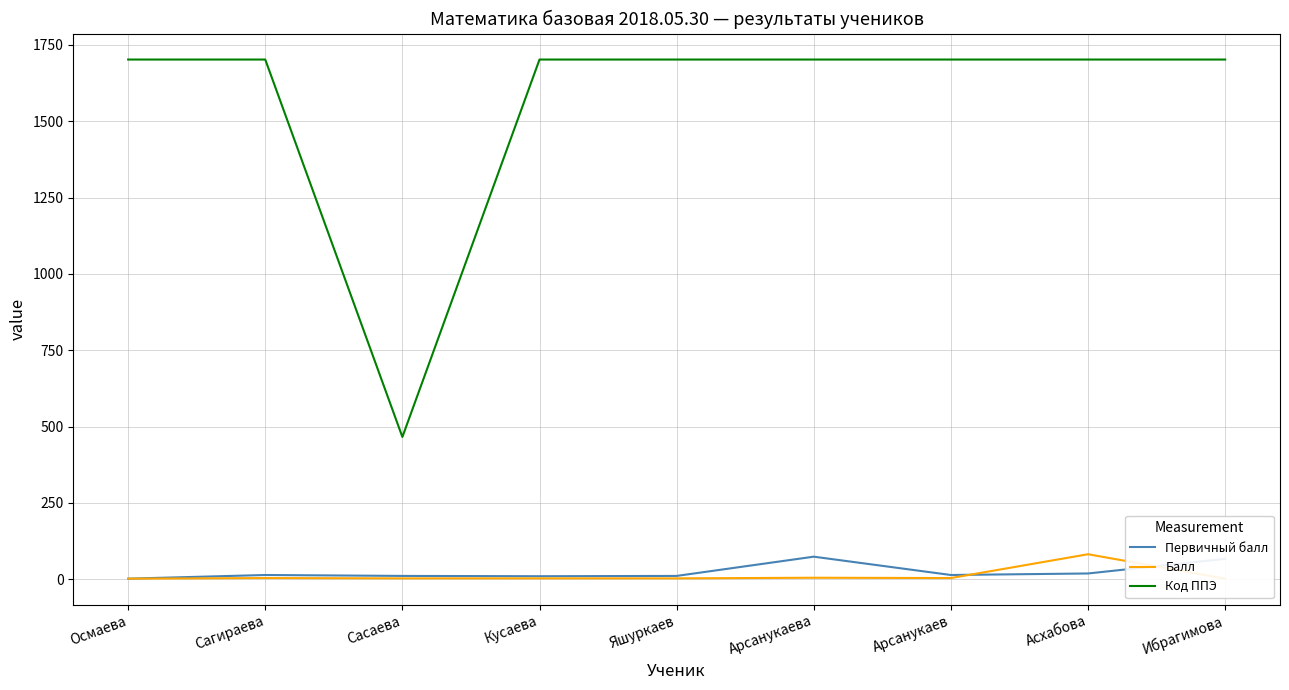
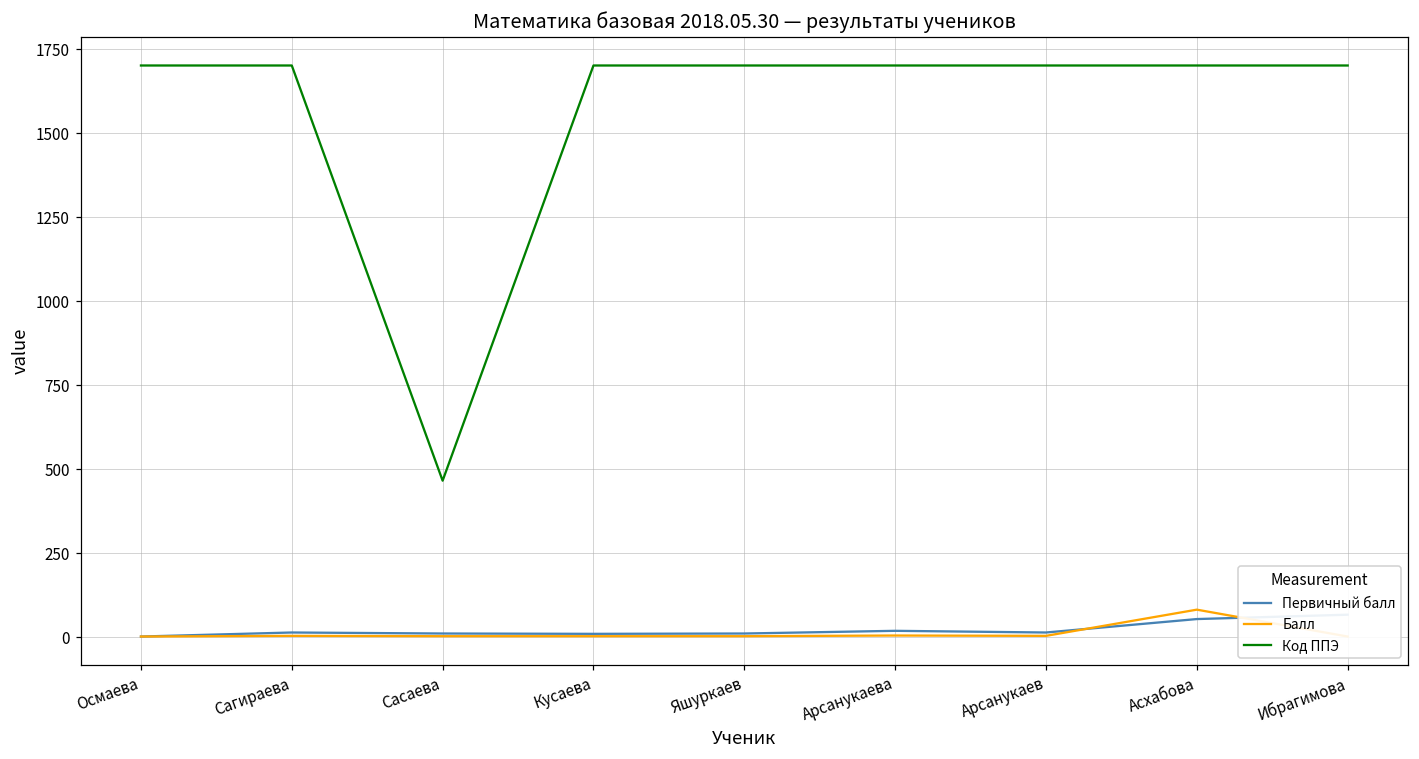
  {
    "Первичный балл": {
      "Сагираева": 10,
-     "Арсанукаева": 70,
+     "Арсанукаева": 20,
      "Арсанукаев": 10,
-     "Асхабова": 20
+     "Асхабова": 50
    },
    "Балл": {
      "Сагираева": 0,
      "Арсанукаева": 10,
      "Арсанукаев": 0,
      "Асхабова": 80
    },
    "Код ППЭ": {
      "Осмаева": 1700,
      "Сагираева": 1700,
      "Сасаева": 470,
      "Кусаева": 1700,
      "Яшуркаев": 1700,
      "Арсанукаева": 1700,
      "Арсанукаев": 1700,
      "Асхабова": 1700,
      "Ибрагимова": 1700
    }
  }
